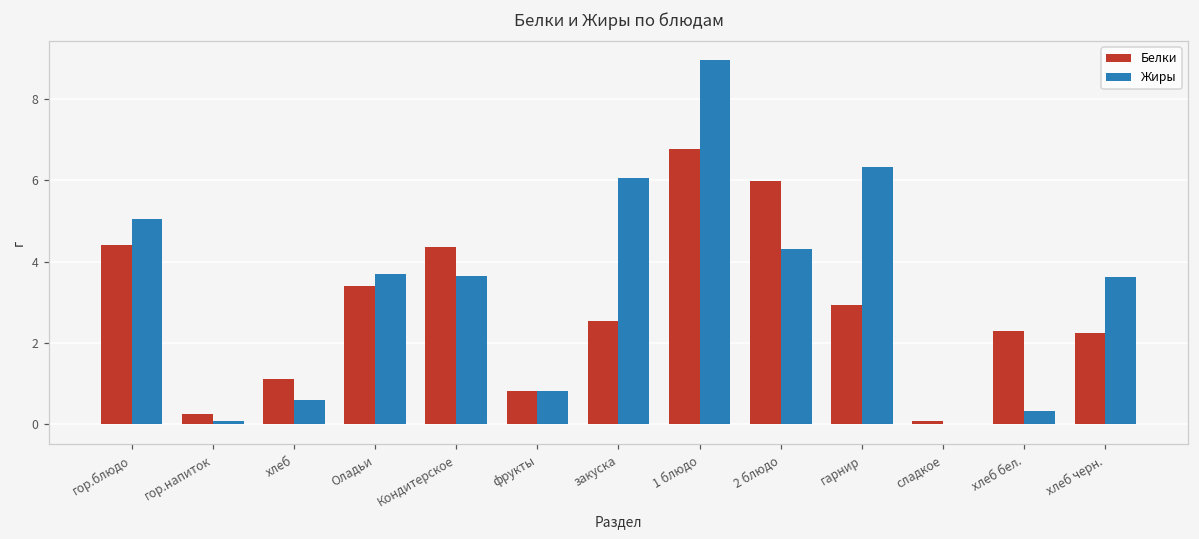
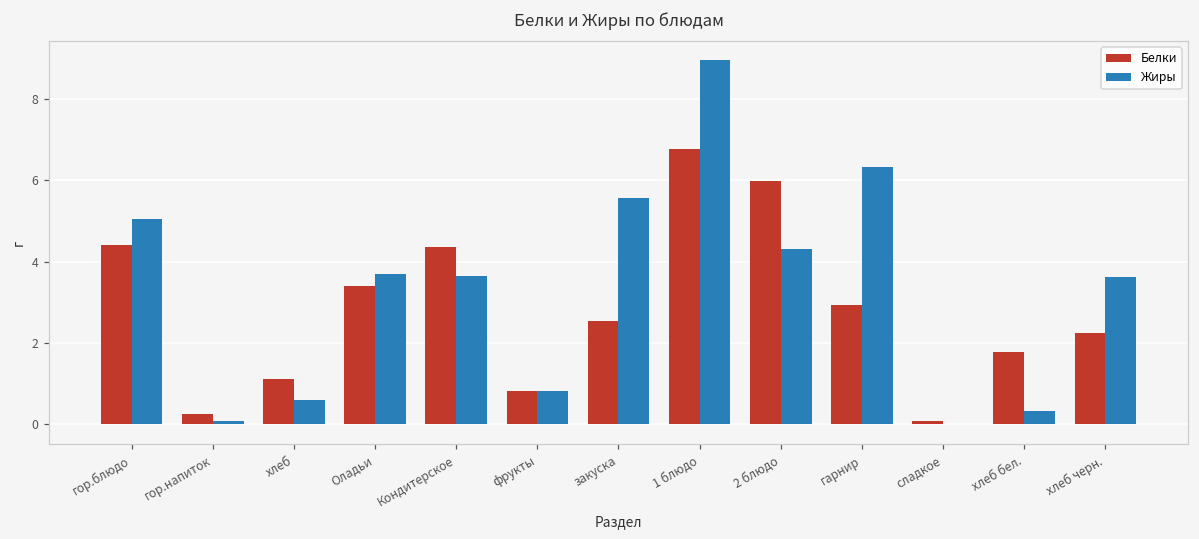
  {
    "Белки": {
      "гор.блюдо": 4.4,
      "гор.напиток": 0.2,
      "хлеб": 1.1,
      "Оладьи": 3.4,
      "Кондитерское": 4.4,
      "фрукты": 0.8,
      "закуска": 2.5,
      "1 блюдо": 6.8,
      "2 блюдо": 6.0,
      "гарнир": 2.9,
-     "хлеб бел.": 2.3,
+     "хлеб бел.": 1.8,
      "хлеб черн.": 2.2
    },
    "Жиры": {
      "гор.блюдо": 5.1,
      "хлеб": 0.6,
      "Оладьи": 3.7,
      "Кондитерское": 3.7,
      "фрукты": 0.8,
-     "закуска": 6.1,
+     "закуска": 5.6,
      "1 блюдо": 9.0,
      "2 блюдо": 4.3,
      "гарнир": 6.3,
      "сладкое": 0.0,
      "хлеб бел.": 0.3,
      "хлеб черн.": 3.6
    }
  }
